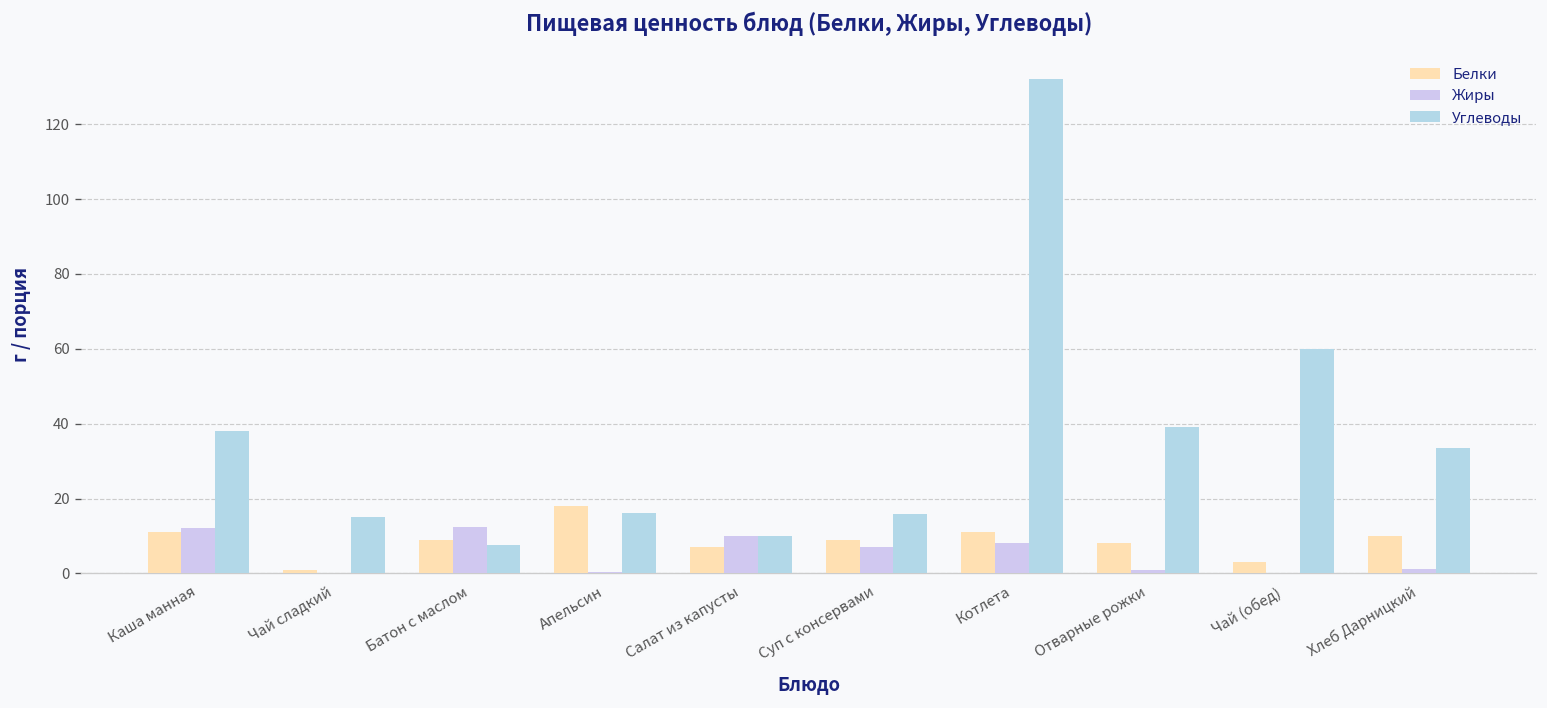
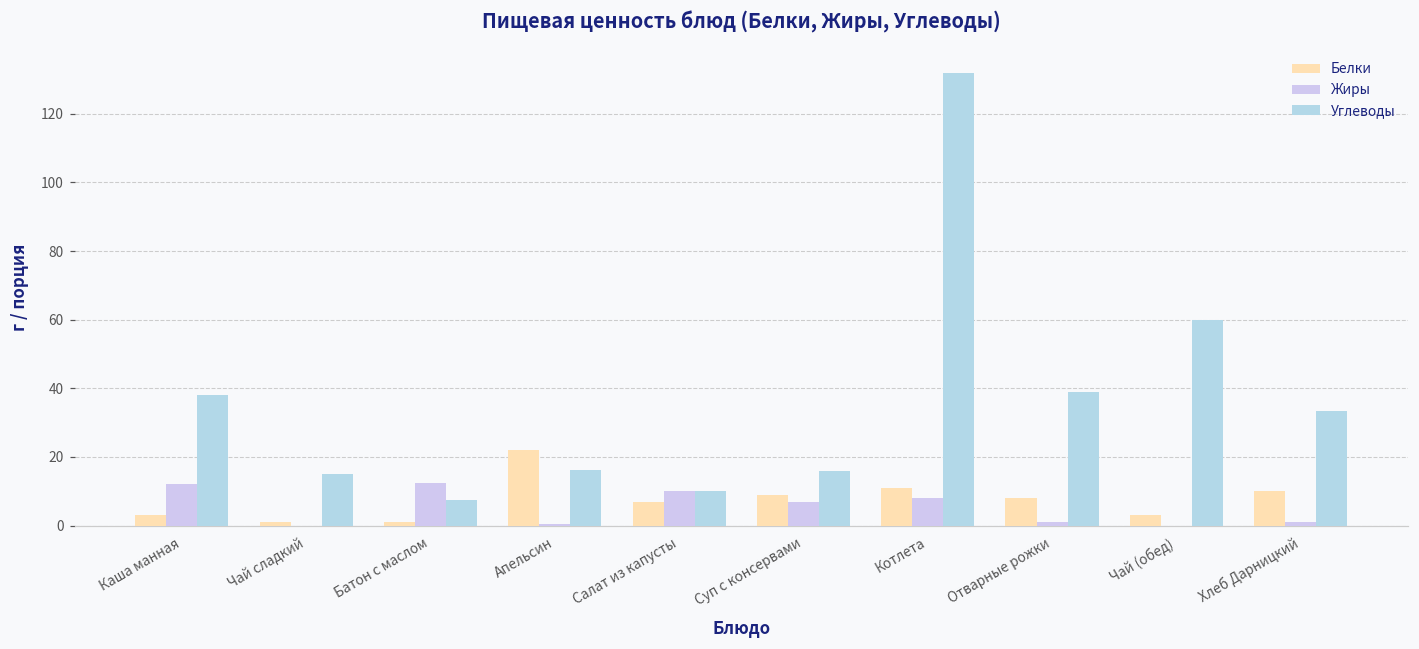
  {
    "Белки": {
-     "Каша манная": 11,
+     "Каша манная": 3,
      "Чай сладкий": 1,
-     "Батон с маслом": 9,
-     "Апельсин": 18,
+     "Батон с маслом": 1,
+     "Апельсин": 22,
      "Салат из капусты": 7,
      "Суп с консервами": 9,
      "Котлета": 11,
      "Отварные рожки": 8,
      "Чай (обед)": 3,
      "Хлеб Дарницкий": 10
    }
  }
